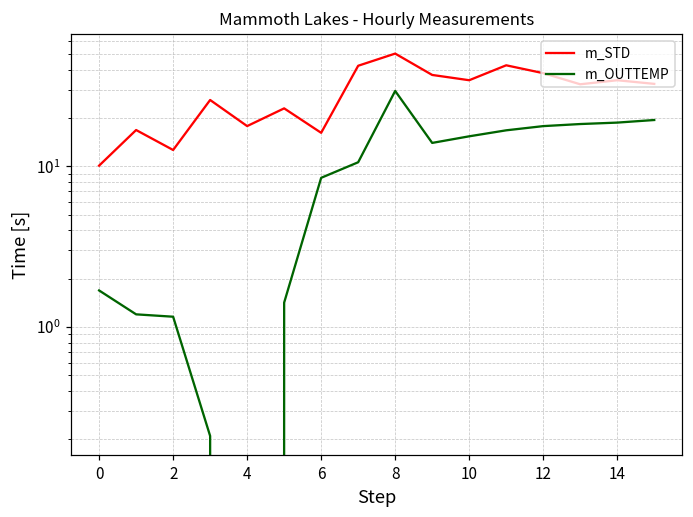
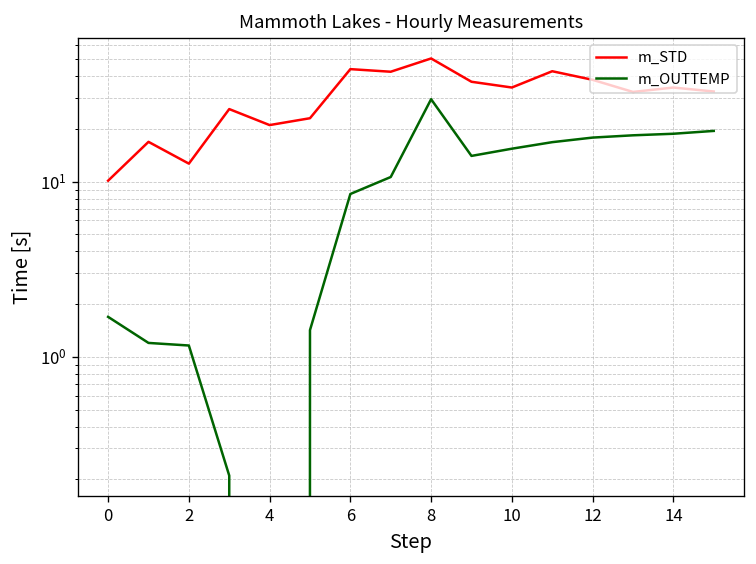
  {
    "m_STD": {
      "0": 10,
      "2": 13,
-     "4": 18,
-     "6": 16,
+     "4": 21,
+     "6": 44,
      "8": 50,
      "10": 34
    },
    "m_OUTTEMP": {
      "0": 1.7,
      "2": 1.2,
      "6": 8,
      "8": 29,
      "10": 15,
      "12": 18,
      "14": 19
    }
  }
